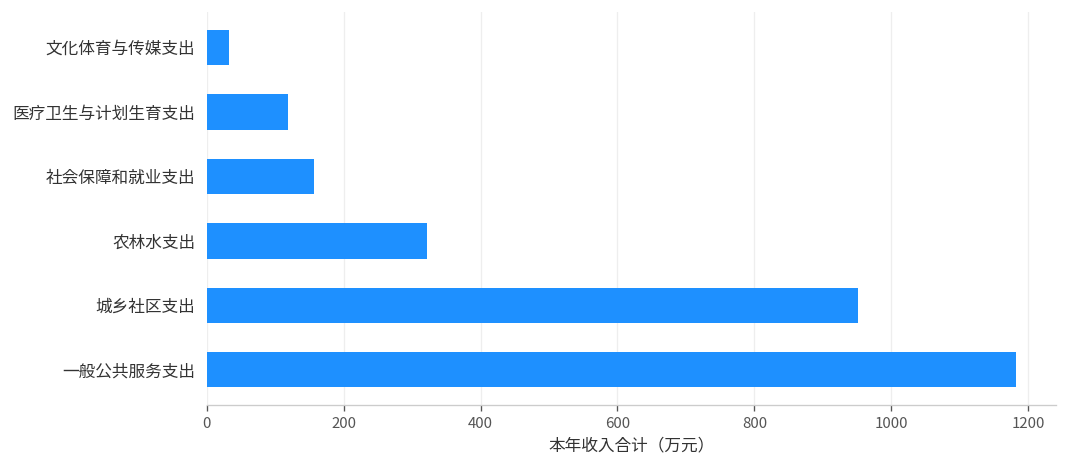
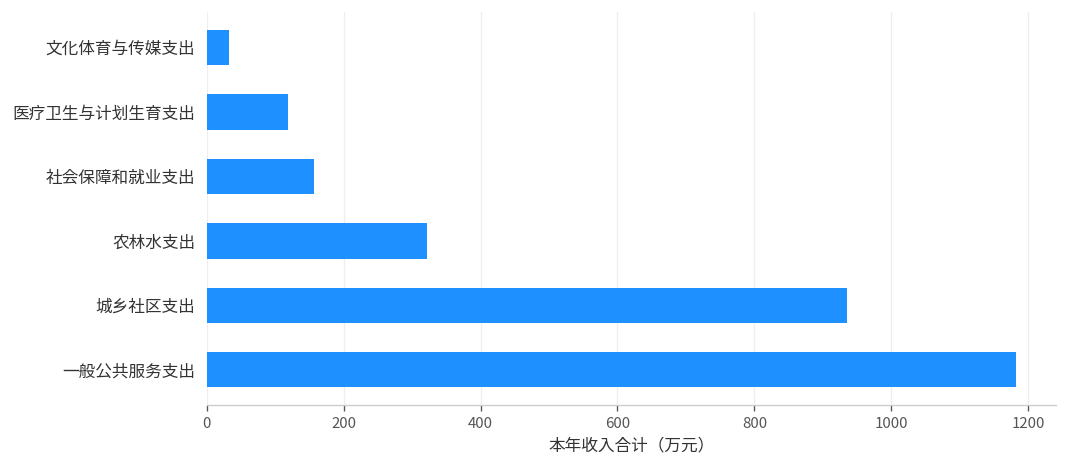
  {
    "文化体育与传媒支出": 30,
    "医疗卫生与计划生育支出": 120,
    "社会保障和就业支出": 160,
    "农林水支出": 320,
-   "城乡社区支出": 950,
+   "城乡社区支出": 940,
    "一般公共服务支出": 1180
  }
